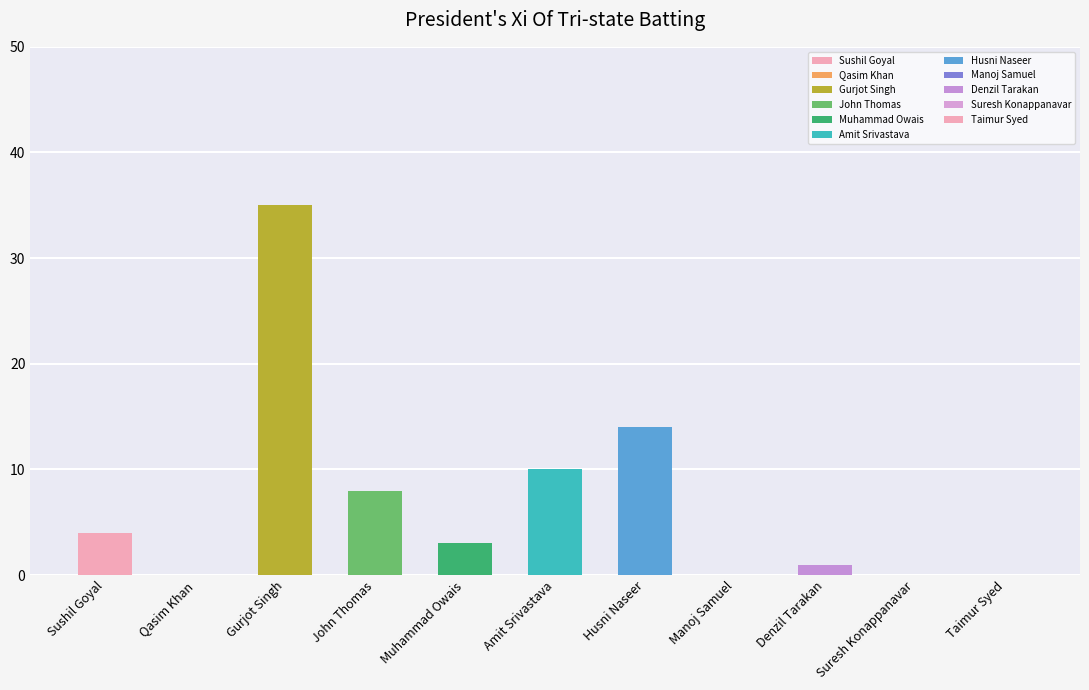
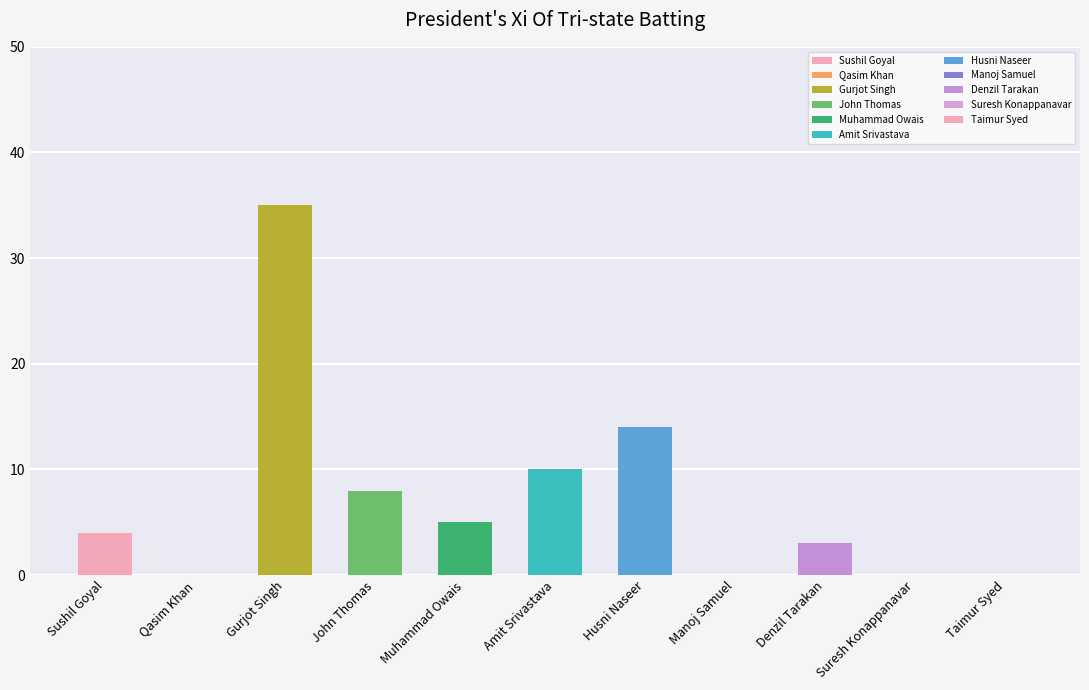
  {
    "Sushil Goyal": 4,
    "Qasim Khan": 0,
    "Gurjot Singh": 35,
    "John Thomas": 8,
-   "Muhammad Owais": 3,
+   "Muhammad Owais": 5,
    "Amit Srivastava": 10,
    "Husni Naseer": 14,
    "Manoj Samuel": 0,
-   "Denzil Tarakan": 1,
+   "Denzil Tarakan": 3,
    "Suresh Konappanavar": 0,
    "Taimur Syed": 0
  }
